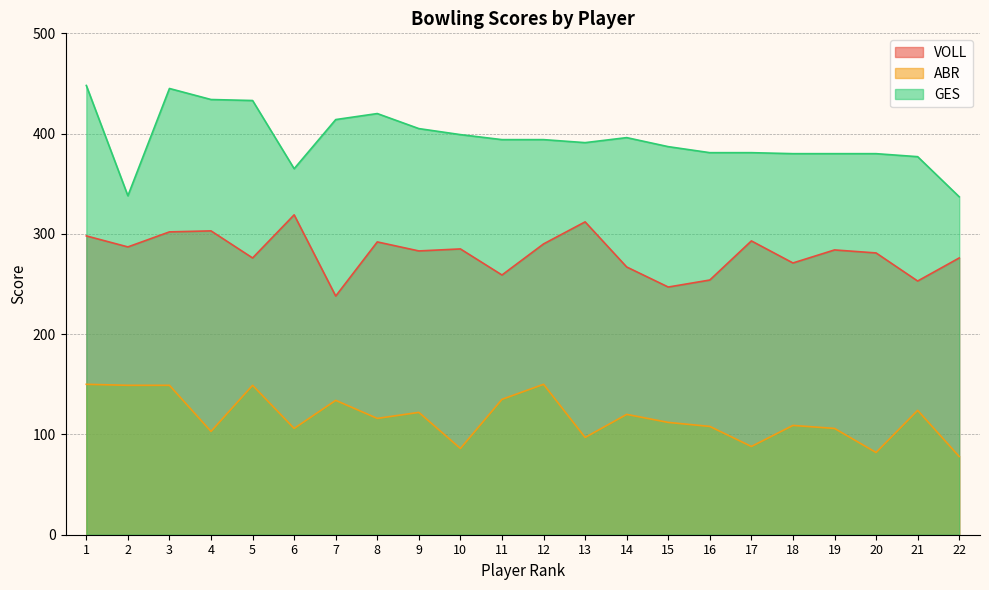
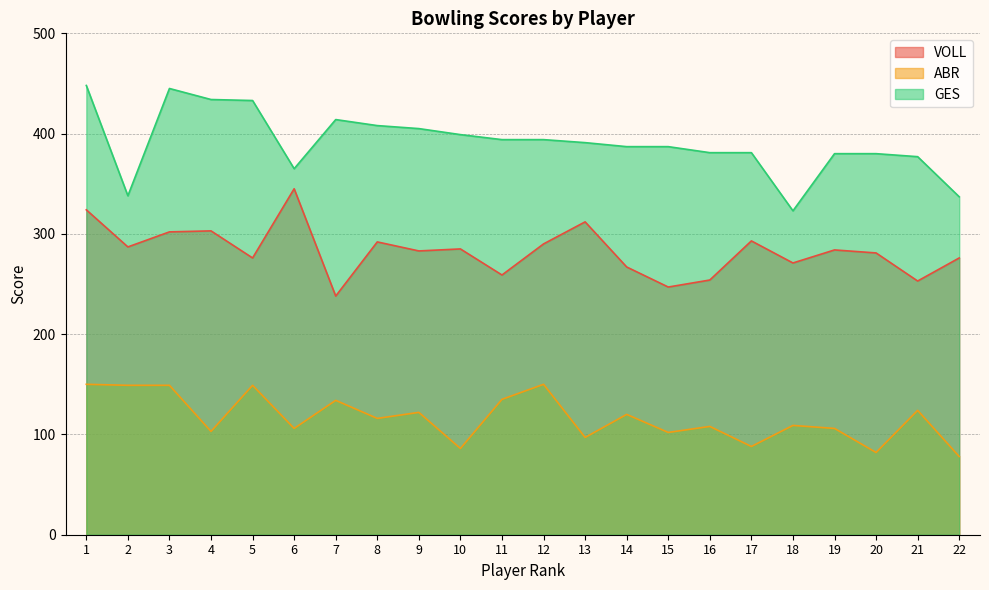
  {
    "VOLL": {
-     "1": 298,
+     "1": 324,
      "2": 287,
      "3": 302,
      "4": 303,
      "5": 276,
-     "6": 319,
+     "6": 345,
      "7": 238,
      "8": 292,
      "9": 283,
      "10": 285,
      "11": 259,
      "12": 290,
      "13": 312,
      "14": 267,
      "15": 247,
      "16": 254,
      "17": 293,
      "18": 271,
      "19": 284,
      "20": 281,
      "21": 253,
      "22": 276
    },
    "ABR": {
      "1": 150,
      "2": 149,
      "3": 149,
      "4": 103,
      "5": 149,
      "6": 106,
      "7": 134,
      "8": 116,
      "9": 122,
      "10": 86,
      "11": 135,
      "12": 150,
      "13": 97,
      "14": 120,
-     "15": 112,
+     "15": 102,
      "16": 108,
      "17": 88,
      "18": 109,
      "19": 106,
      "20": 82,
      "21": 124,
      "22": 78
    },
    "GES": {
      "1": 448,
      "2": 338,
      "3": 445,
      "4": 434,
      "5": 433,
      "6": 365,
      "7": 414,
-     "8": 420,
+     "8": 408,
      "9": 405,
      "10": 399,
      "11": 394,
      "12": 394,
      "13": 391,
-     "14": 396,
+     "14": 387,
      "15": 387,
      "16": 381,
      "17": 381,
-     "18": 380,
+     "18": 323,
      "19": 380,
      "20": 380,
      "21": 377,
      "22": 337
    }
  }
